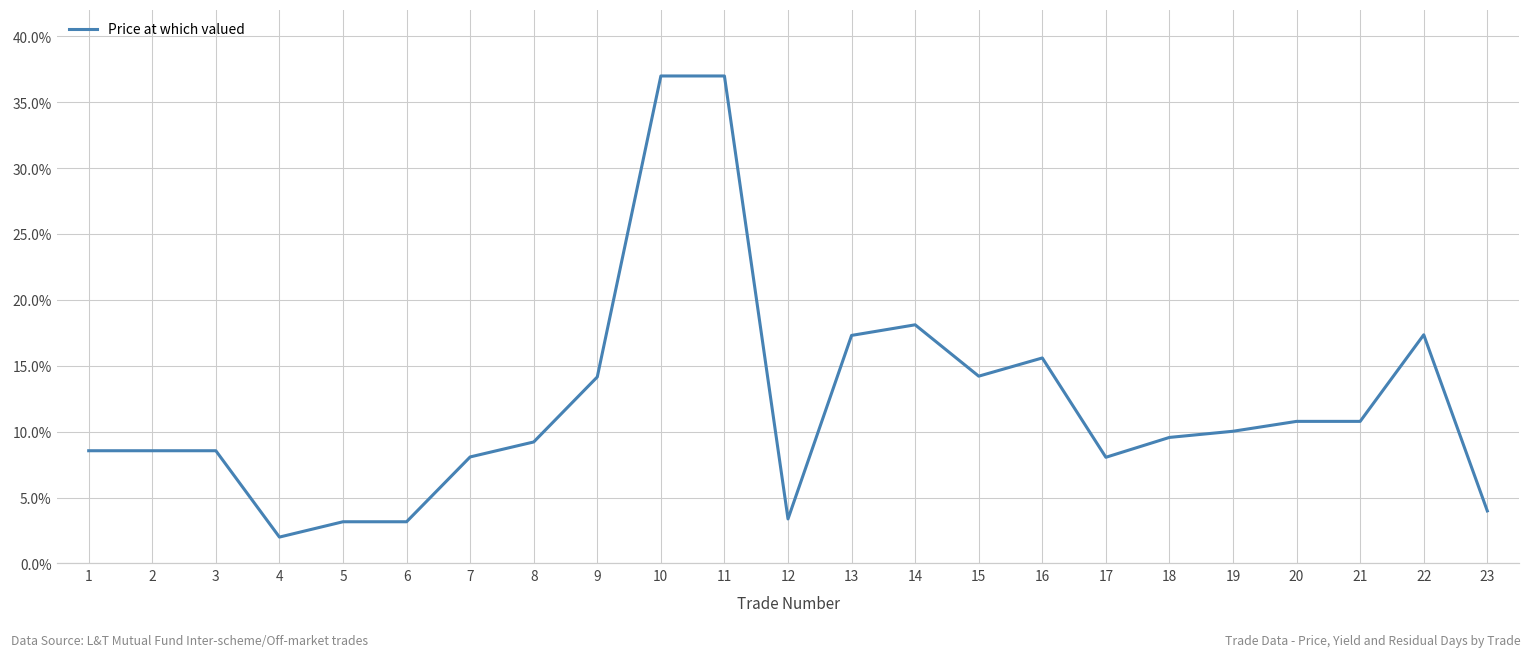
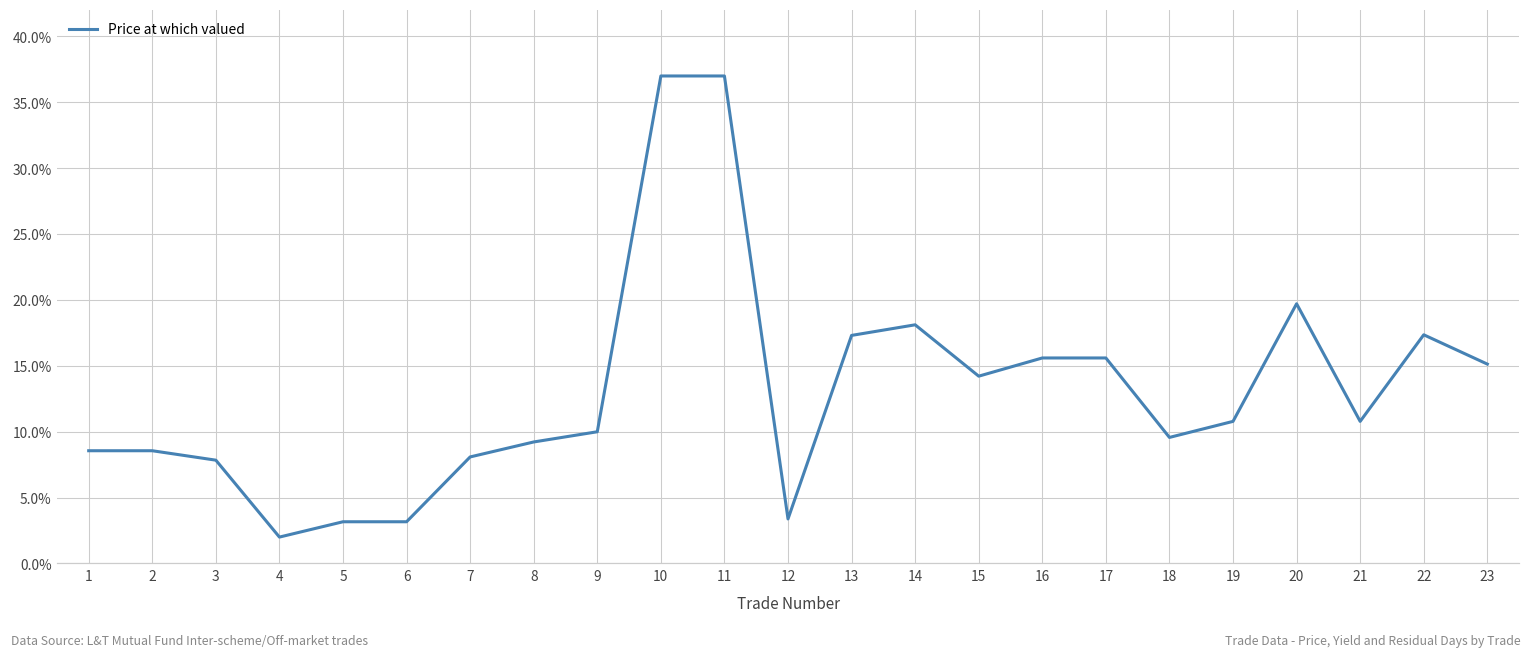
  {
    "1": "8.6%",
    "2": "8.6%",
-   "3": "8.6%",
+   "3": "7.8%",
    "4": "2.0%",
    "5": "3.2%",
    "6": "3.2%",
    "7": "8.1%",
    "8": "9.2%",
-   "9": "14.2%",
+   "9": "10.0%",
    "10": "37.0%",
    "11": "37.0%",
    "12": "3.4%",
    "13": "17.3%",
    "14": "18.1%",
    "15": "14.2%",
    "16": "15.6%",
-   "17": "8.1%",
+   "17": "15.6%",
    "18": "9.6%",
-   "19": "10.0%",
-   "20": "10.8%",
+   "19": "10.8%",
+   "20": "19.7%",
    "21": "10.8%",
    "22": "17.4%",
-   "23": "4.0%"
+   "23": "15.1%"
  }
